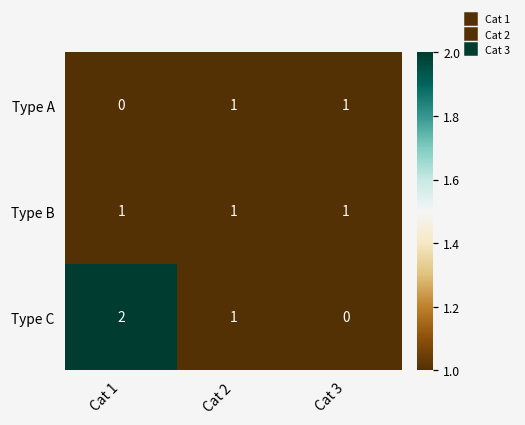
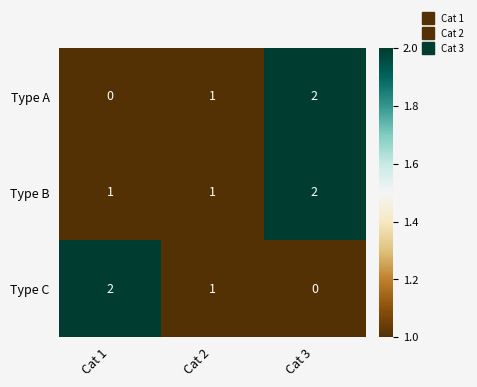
  {
    "Type A": {
      "Cat 1": 0,
      "Cat 2": 1,
-     "Cat 3": 1
+     "Cat 3": 2
    },
    "Type B": {
      "Cat 1": 1,
      "Cat 2": 1,
-     "Cat 3": 1
+     "Cat 3": 2
    },
    "Type C": {
      "Cat 1": 2,
      "Cat 2": 1,
      "Cat 3": 0
    }
  }
